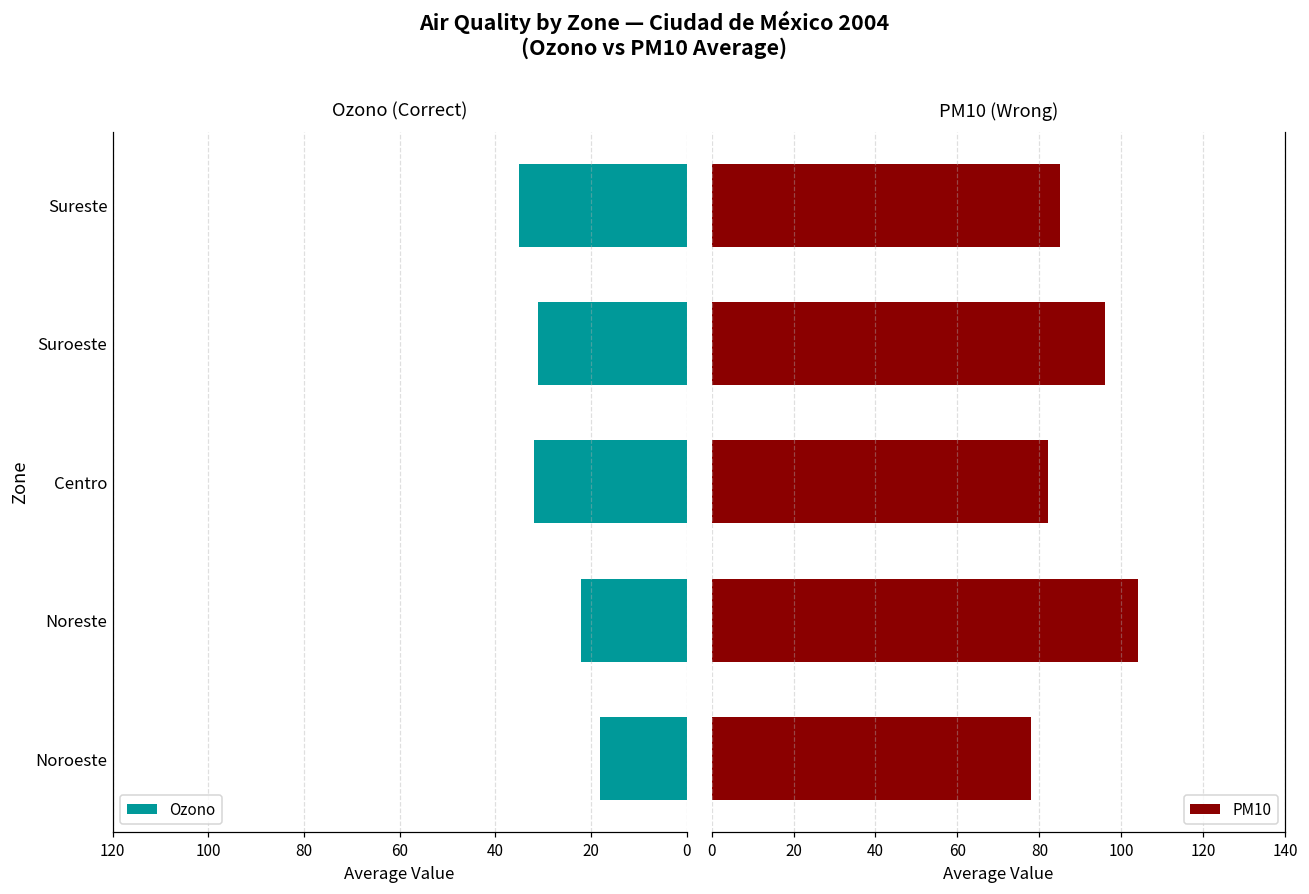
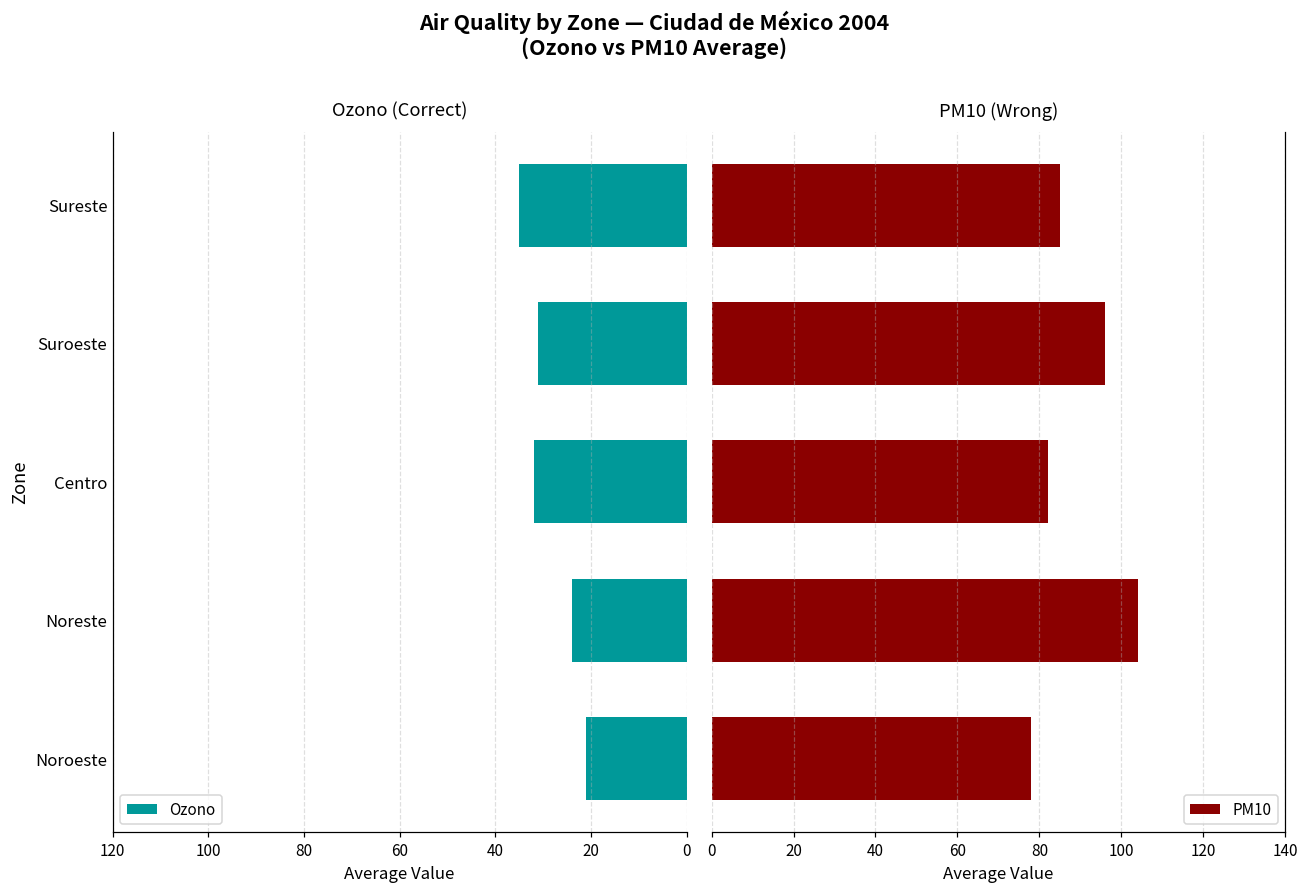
  {
    "Ozono (Correct)": {
      "Sureste": 35,
      "Suroeste": 31,
      "Centro": 32,
-     "Noreste": 22,
-     "Noroeste": 18
+     "Noreste": 24,
+     "Noroeste": 21
    }
  }
